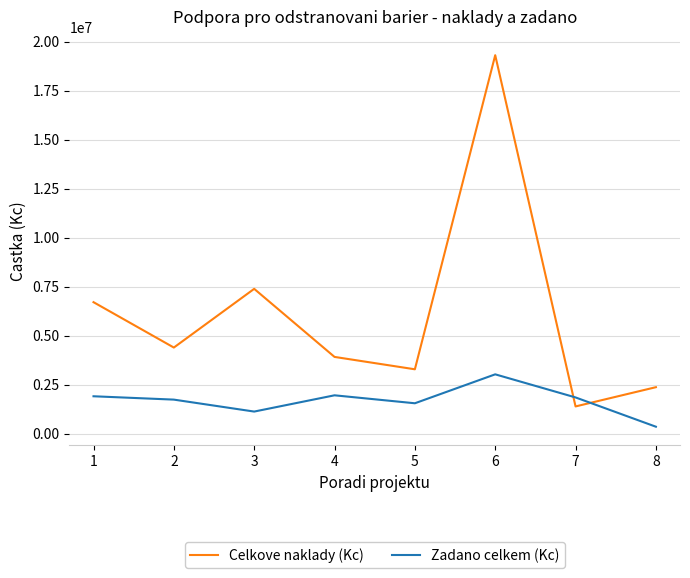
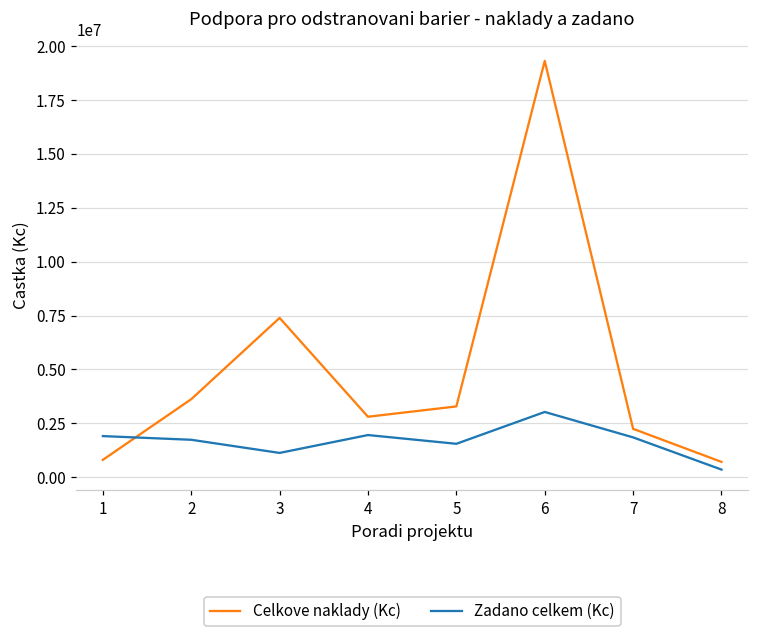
  {
    "Celkove naklady (Kc)": {
-     "1": 6700000,
-     "2": 4400000,
+     "1": 800000,
+     "2": 3600000,
      "3": 7400000,
-     "4": 3900000,
+     "4": 2800000,
      "5": 3300000,
      "6": 19300000,
-     "7": 1400000,
-     "8": 2400000
+     "7": 2200000,
+     "8": 700000
    },
    "Zadano celkem (Kc)": {
      "1": 1900000,
      "2": 1700000,
      "3": 1100000,
      "4": 2000000,
      "5": 1600000,
      "6": 3000000,
      "7": 1900000,
      "8": 400000
    }
  }
